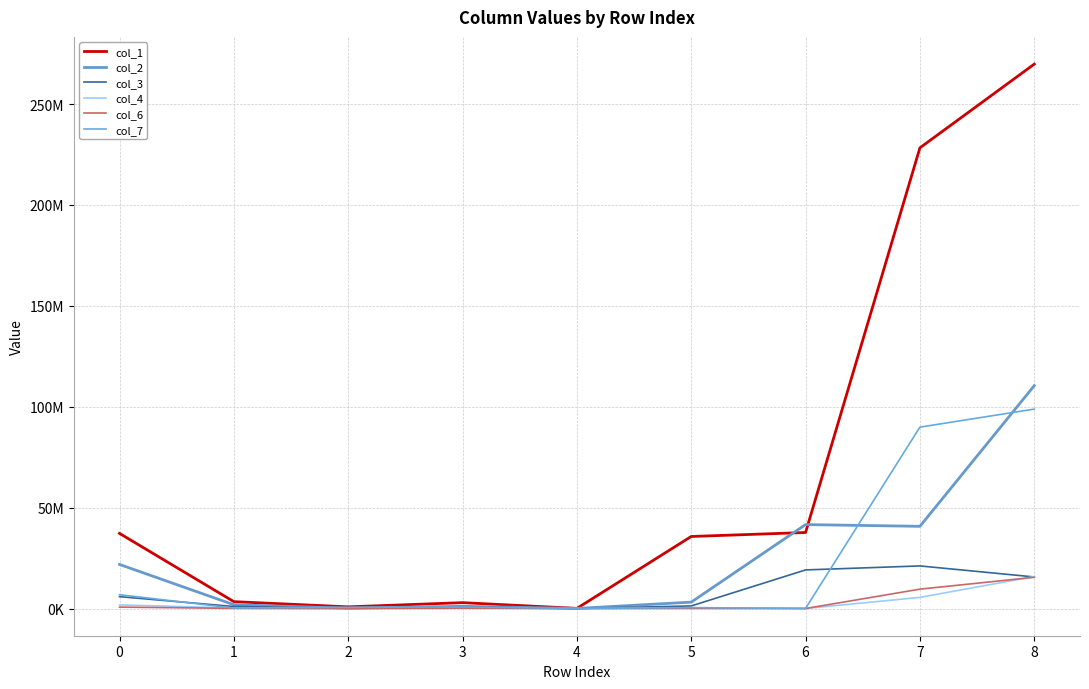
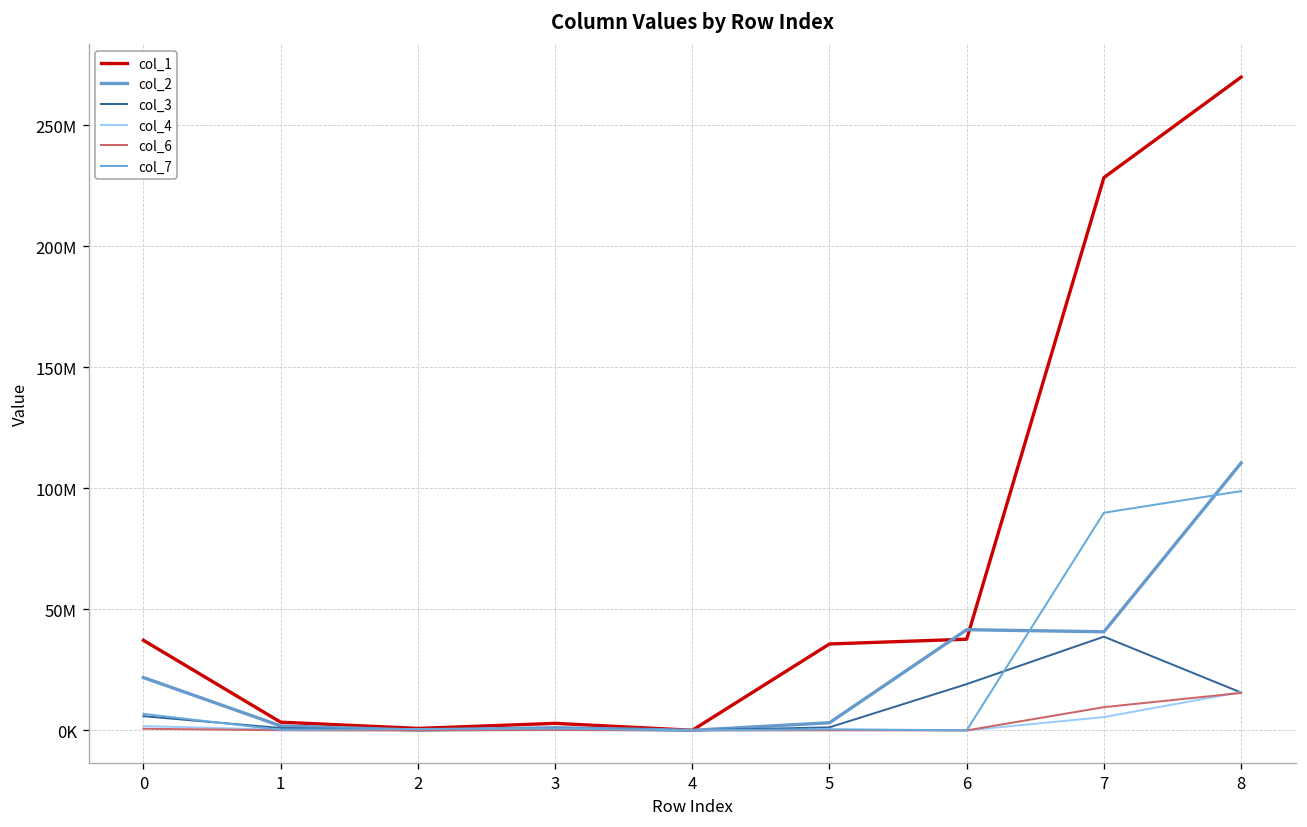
  {
    "col_1": {
      "0": 37000000,
      "1": 3000000,
      "3": 3000000,
      "5": 36000000,
      "6": 38000000,
      "7": 228000000,
      "8": 270000000
    },
    "col_3": {
      "6": 19000000,
-     "7": 21000000
+     "7": 39000000
    },
    "col_4": {
      "7": 6000000
    },
    "col_6": {
      "7": 10000000
    }
  }
